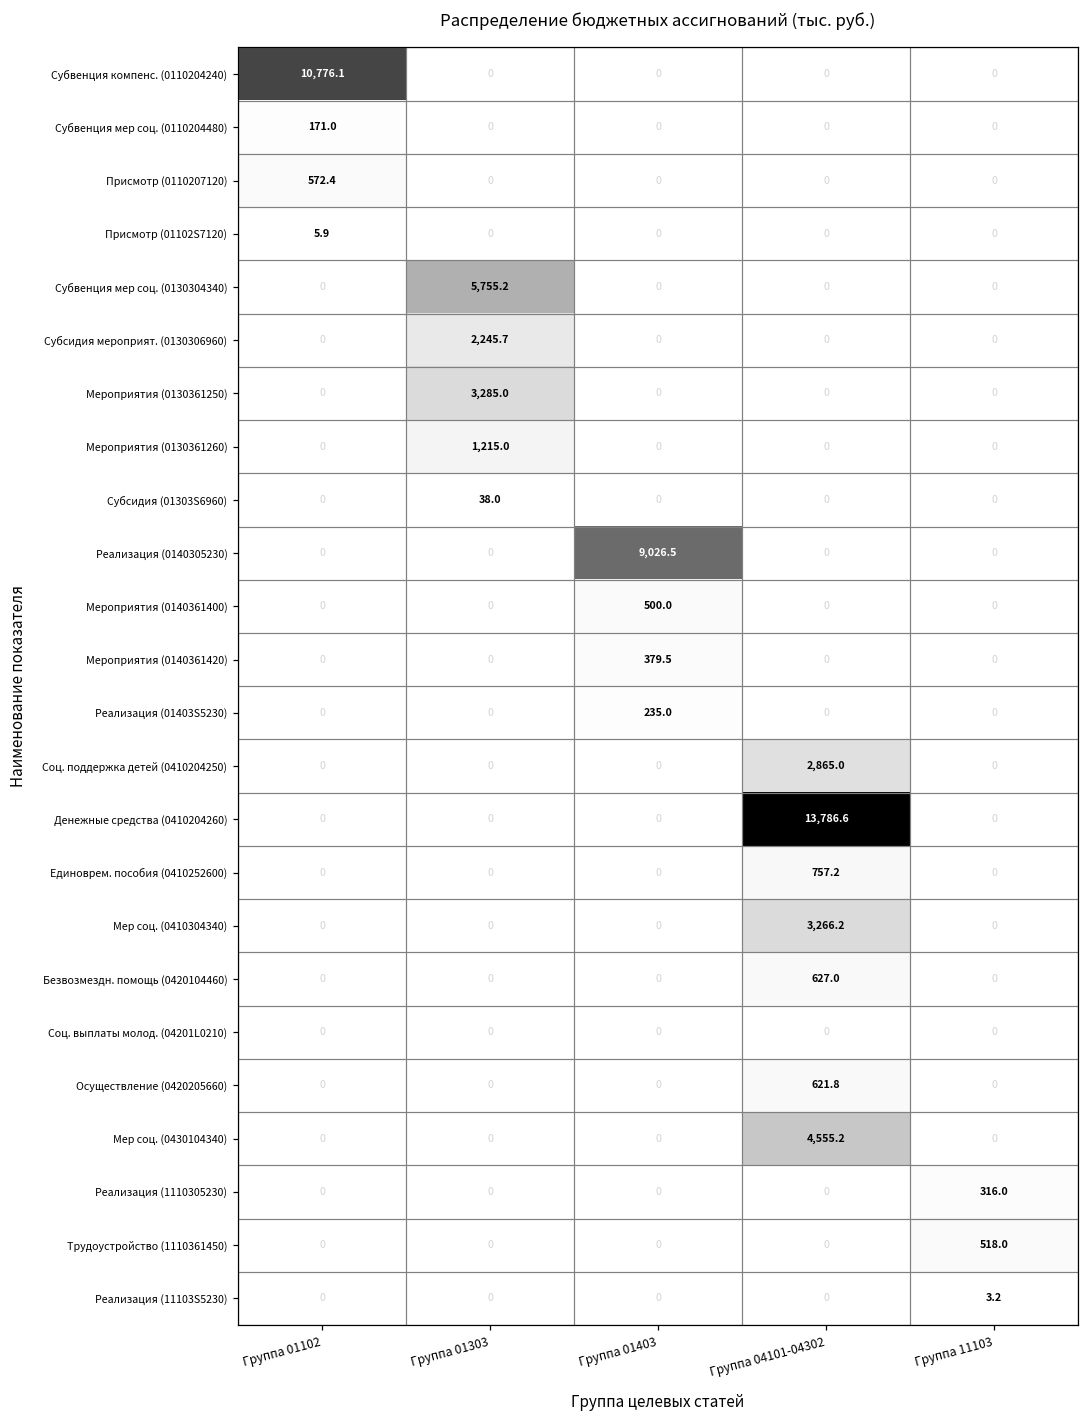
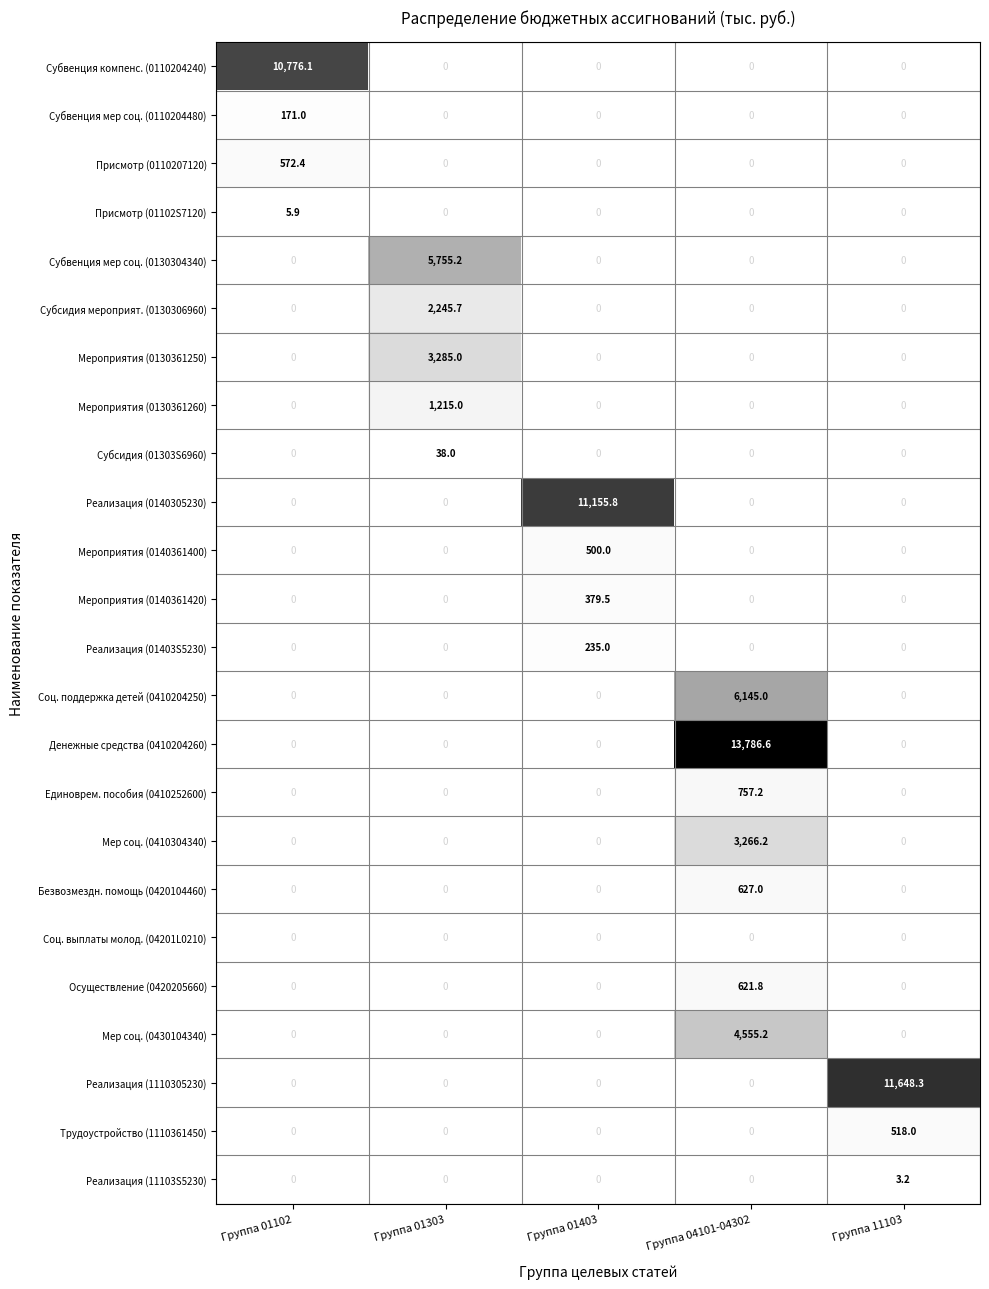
  {
    "Субвенция компенс. (0110204240)": {
      "Группа 01102": "10,776.1"
    },
    "Субвенция мер соц. (0110204480)": {
      "Группа 01102": "171.0"
    },
    "Присмотр (0110207120)": {
      "Группа 01102": "572.4"
    },
    "Присмотр (01102S7120)": {
      "Группа 01102": "5.9"
    },
    "Субвенция мер соц. (0130304340)": {
      "Группа 01303": "5,755.2"
    },
    "Субсидия мероприят. (0130306960)": {
      "Группа 01303": "2,245.7"
    },
    "Мероприятия (0130361250)": {
      "Группа 01303": "3,285.0"
    },
    "Мероприятия (0130361260)": {
      "Группа 01303": "1,215.0"
    },
    "Субсидия (01303S6960)": {
      "Группа 01303": "38.0"
    },
    "Реализация (0140305230)": {
-     "Группа 01403": "9,026.5"
+     "Группа 01403": "11,155.8"
    },
    "Мероприятия (0140361400)": {
      "Группа 01403": "500.0"
    },
    "Мероприятия (0140361420)": {
      "Группа 01403": "379.5"
    },
    "Реализация (01403S5230)": {
      "Группа 01403": "235.0"
    },
    "Соц. поддержка детей (0410204250)": {
-     "Группа 04101-04302": "2,865.0"
+     "Группа 04101-04302": "6,145.0"
    },
    "Денежные средства (0410204260)": {
      "Группа 04101-04302": "13,786.6"
    },
    "Единоврем. пособия (0410252600)": {
      "Группа 04101-04302": "757.2"
    },
    "Мер соц. (0410304340)": {
      "Группа 04101-04302": "3,266.2"
    },
    "Безвозмездн. помощь (0420104460)": {
      "Группа 04101-04302": "627.0"
    },
    "Осуществление (0420205660)": {
      "Группа 04101-04302": "621.8"
    },
    "Мер соц. (0430104340)": {
      "Группа 04101-04302": "4,555.2"
    },
    "Реализация (1110305230)": {
-     "Группа 11103": "316.0"
+     "Группа 11103": "11,648.3"
    },
    "Трудоустройство (1110361450)": {
      "Группа 11103": "518.0"
    },
    "Реализация (11103S5230)": {
      "Группа 11103": "3.2"
    }
  }
